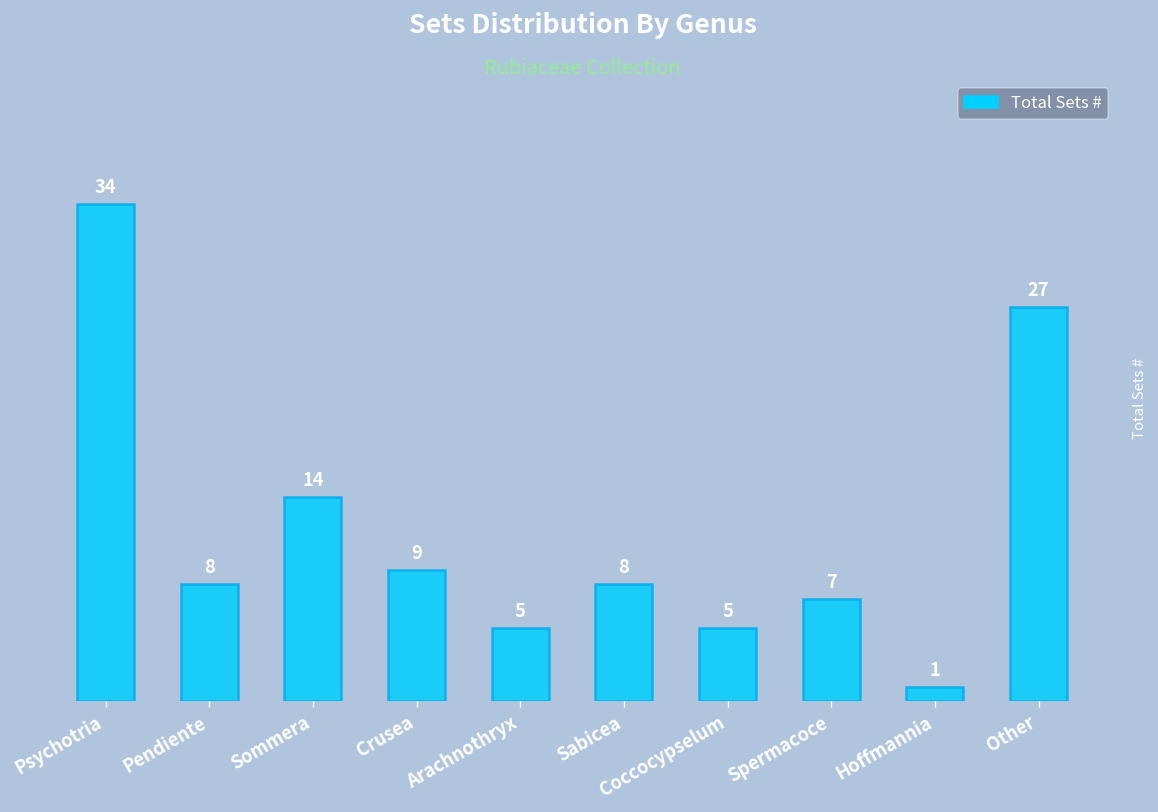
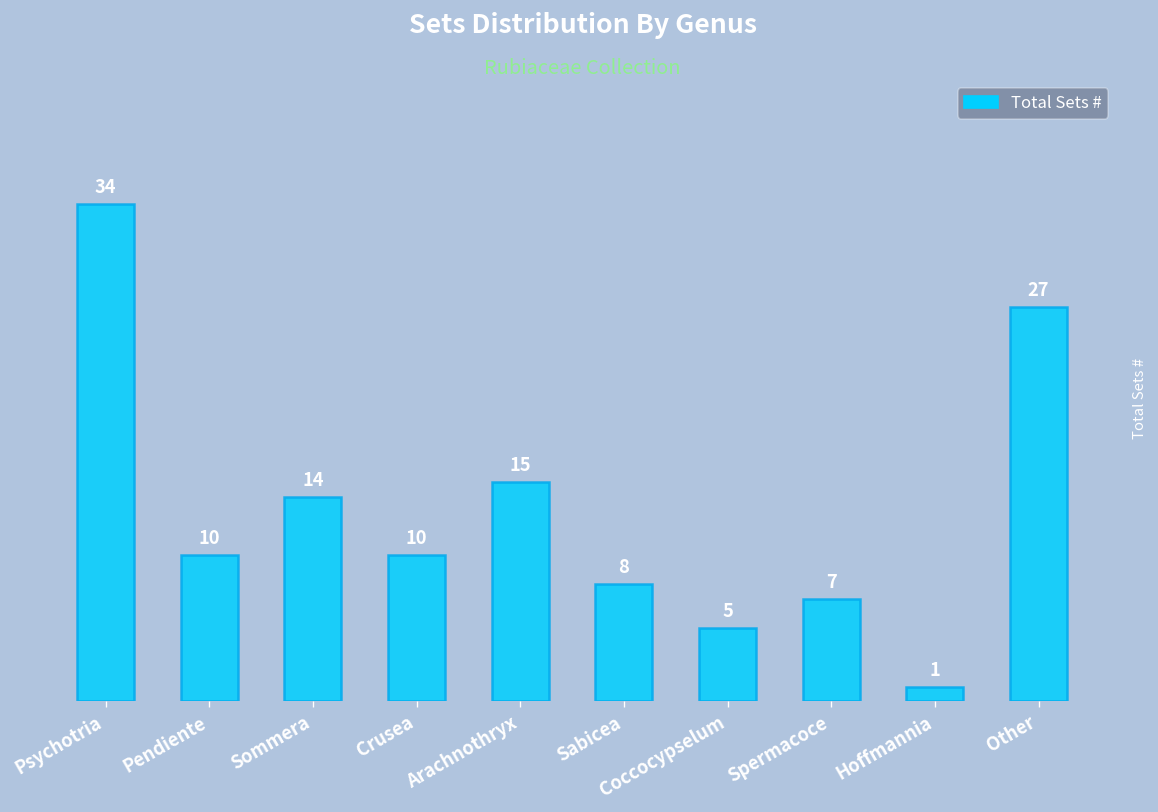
  {
    "Psychotria": 34,
-   "Pendiente": 8,
+   "Pendiente": 10,
    "Sommera": 14,
-   "Crusea": 9,
-   "Arachnothryx": 5,
+   "Crusea": 10,
+   "Arachnothryx": 15,
    "Sabicea": 8,
    "Coccocypselum": 5,
    "Spermacoce": 7,
    "Hoffmannia": 1,
    "Other": 27
  }
